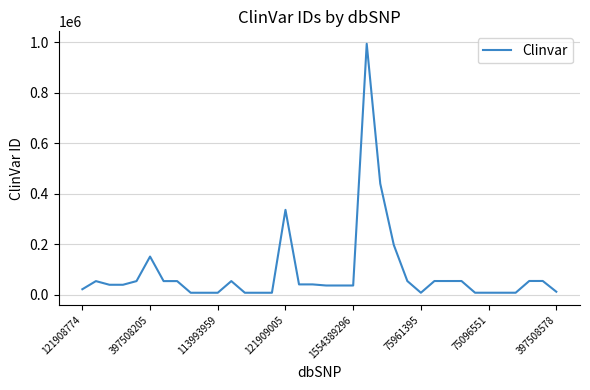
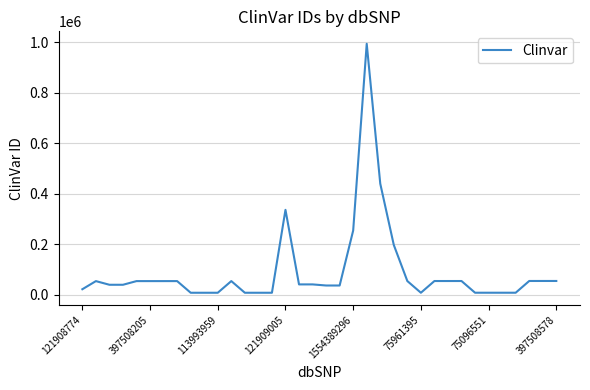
  {
    "121908774": 20000,
-   "397508205": 150000,
+   "397508205": 50000,
    "113993959": 10000,
    "121909005": 340000,
-   "1554389296": 40000,
+   "1554389296": 250000,
    "75961395": 10000,
    "75096551": 10000,
-   "397508578": 10000
+   "397508578": 50000
  }
